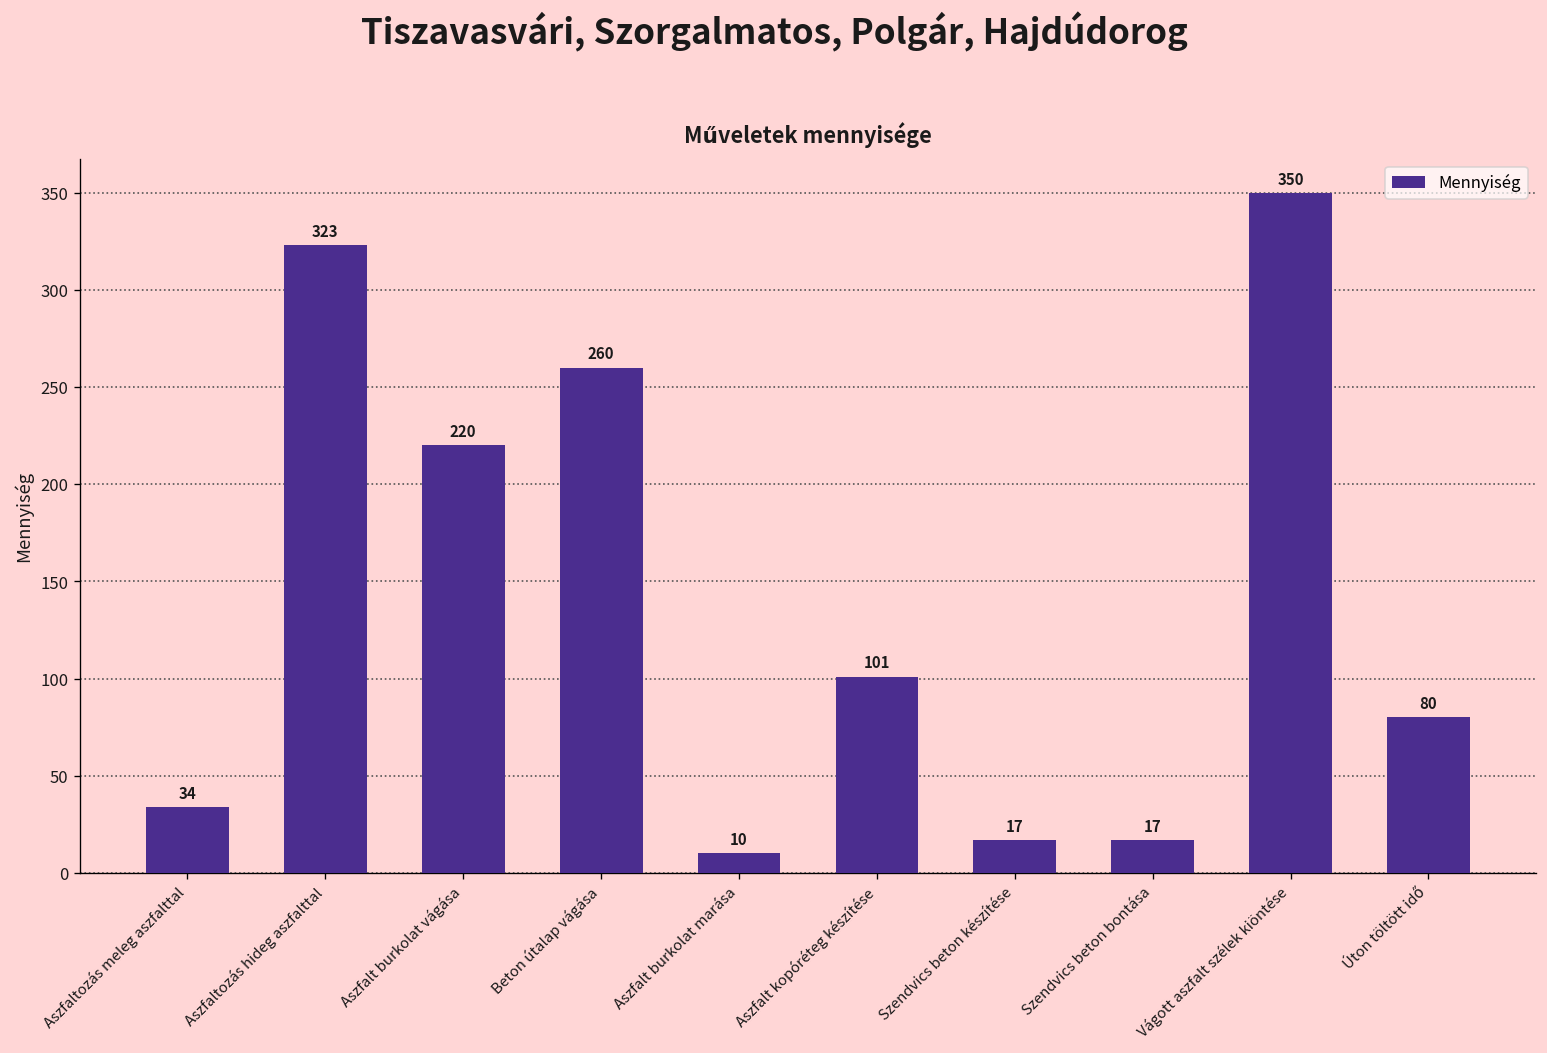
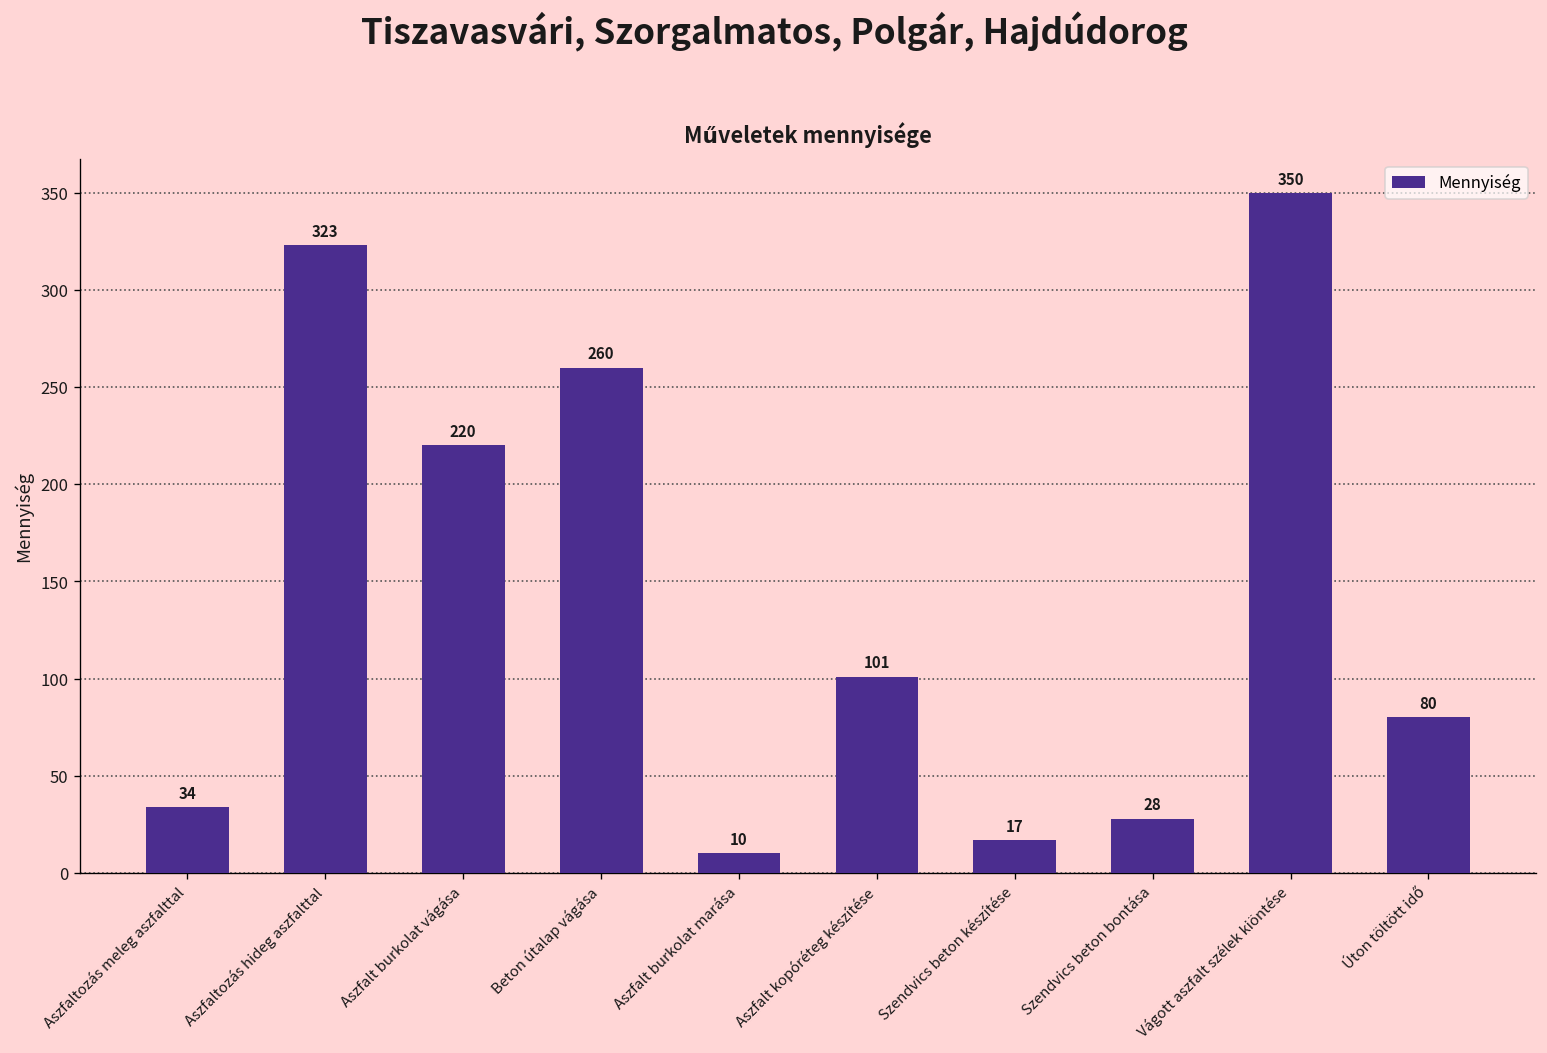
  {
    "Aszfaltozás meleg aszfalttal": 34,
    "Aszfaltozás hideg aszfalttal": 323,
    "Aszfalt burkolat vágása": 220,
    "Beton útalap vágása": 260,
    "Aszfalt burkolat marása": 10,
    "Aszfalt kopóréteg készítése": 101,
    "Szendvics beton készítése": 17,
-   "Szendvics beton bontása": 17,
+   "Szendvics beton bontása": 28,
    "Vágott aszfalt szélek kiöntése": 350,
    "Úton töltött idő": 80
  }
